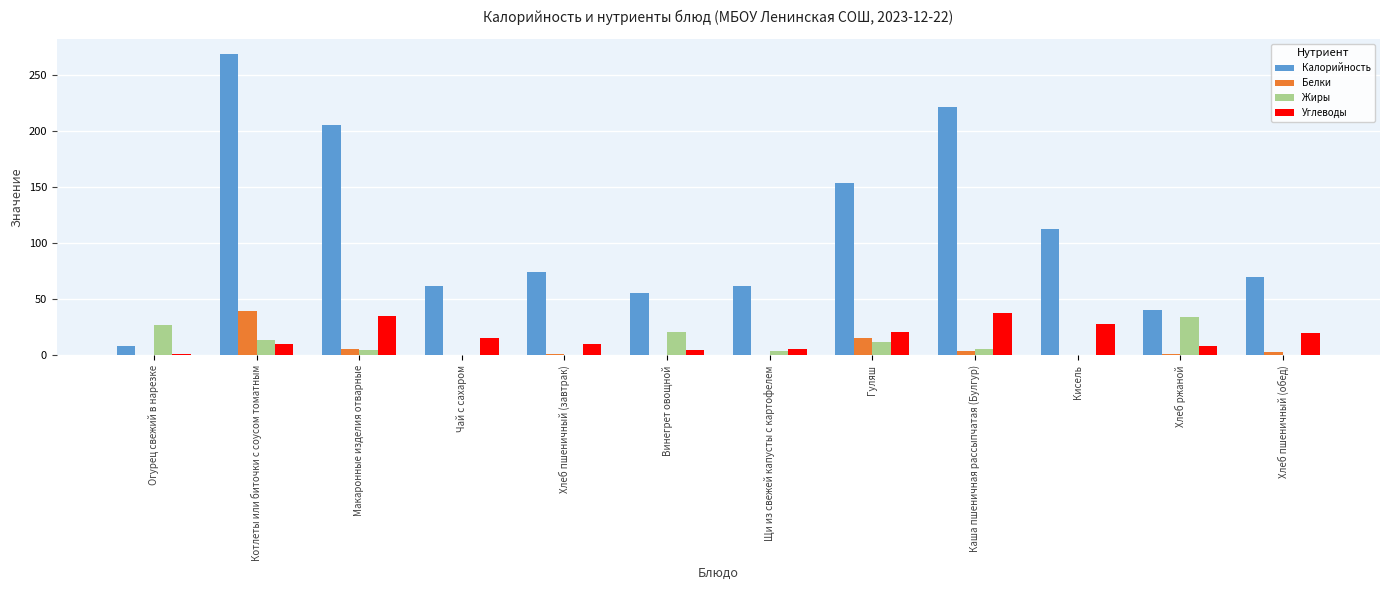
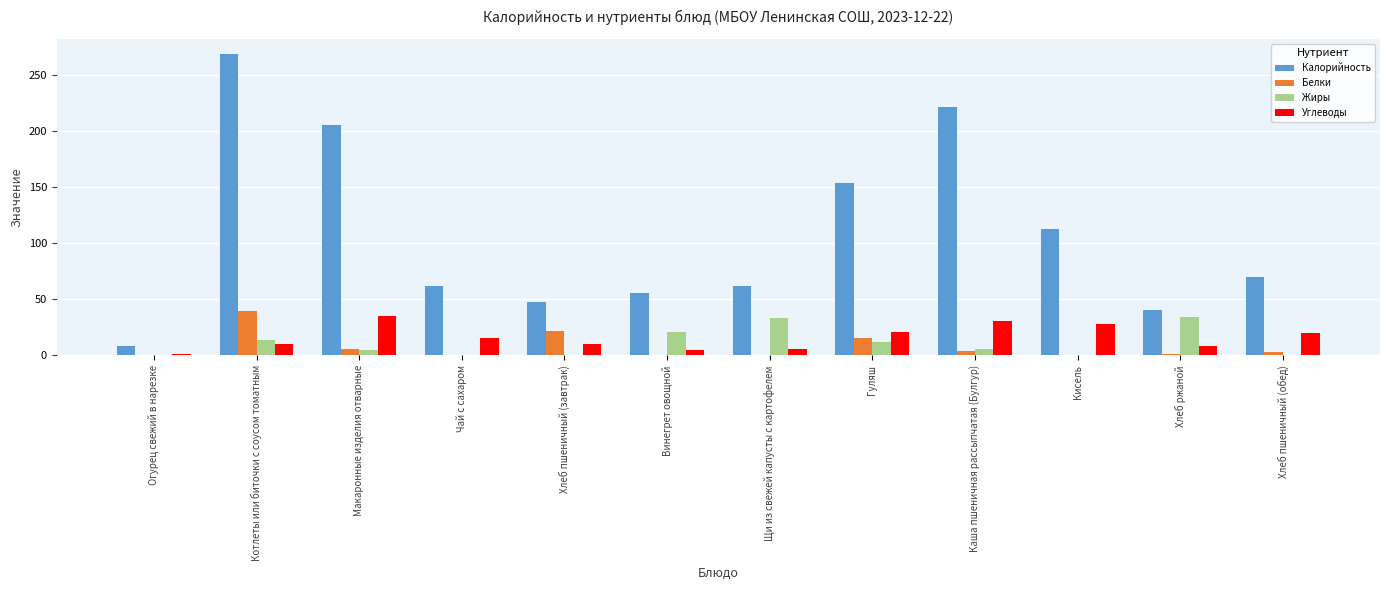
  {
    "Калорийность": {
      "Огурец свежий в нарезке": 8,
      "Котлеты или биточки с соусом томатным": 269,
      "Макаронные изделия отварные": 206,
      "Чай с сахаром": 62,
-     "Хлеб пшеничный (завтрак)": 74,
+     "Хлеб пшеничный (завтрак)": 47,
      "Винегрет овощной": 56,
      "Щи из свежей капусты с картофелем": 62,
      "Гуляш": 154,
      "Каша пшеничная рассыпчатая (Булгур)": 222,
      "Кисель": 113,
      "Хлеб ржаной": 41,
      "Хлеб пшеничный (обед)": 70
    },
    "Белки": {
      "Котлеты или биточки с соусом томатным": 40,
      "Макаронные изделия отварные": 6,
-     "Хлеб пшеничный (завтрак)": 2,
+     "Хлеб пшеничный (завтрак)": 22,
      "Гуляш": 16,
      "Каша пшеничная рассыпчатая (Булгур)": 4,
      "Хлеб пшеничный (обед)": 3
    },
    "Жиры": {
-     "Огурец свежий в нарезке": 27,
+     "Огурец свежий в нарезке": 0,
      "Котлеты или биточки с соусом томатным": 14,
      "Макаронные изделия отварные": 5,
      "Чай с сахаром": 0,
      "Винегрет овощной": 21,
-     "Щи из свежей капусты с картофелем": 4,
+     "Щи из свежей капусты с картофелем": 33,
      "Гуляш": 12,
      "Каша пшеничная рассыпчатая (Булгур)": 6,
      "Хлеб ржаной": 34
    },
    "Углеводы": {
      "Котлеты или биточки с соусом томатным": 11,
      "Макаронные изделия отварные": 35,
      "Чай с сахаром": 15,
      "Хлеб пшеничный (завтрак)": 10,
      "Винегрет овощной": 5,
      "Щи из свежей капусты с картофелем": 6,
      "Гуляш": 21,
-     "Каша пшеничная рассыпчатая (Булгур)": 38,
+     "Каша пшеничная рассыпчатая (Булгур)": 31,
      "Кисель": 28,
      "Хлеб ржаной": 9,
      "Хлеб пшеничный (обед)": 20
    }
  }
